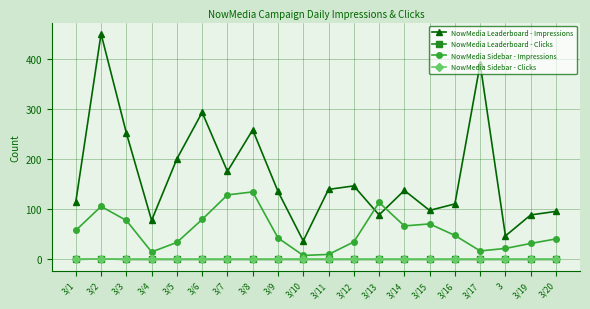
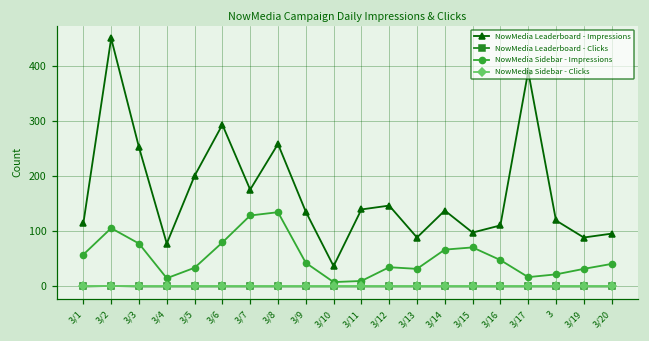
  {
    "NowMedia Leaderboard - Impressions": {
      "3/1": 120,
      "3/2": 450,
      "3/3": 250,
      "3/4": 80,
      "3/5": 200,
      "3/6": 290,
      "3/7": 180,
      "3/8": 260,
      "3/9": 140,
      "3/10": 40,
      "3/11": 140,
      "3/12": 150,
      "3/13": 90,
      "3/14": 140,
      "3/15": 100,
      "3/16": 110,
-     "3": 50,
+     "3": 120,
      "3/19": 90,
      "3/20": 100
    },
    "NowMedia Sidebar - Clicks": {
      "3/1": 0,
      "3/2": 0,
      "3/3": 0,
      "3/4": 0,
      "3/5": 0,
      "3/6": 0,
      "3/7": 0,
      "3/8": 0,
      "3/9": 0,
      "3/10": 0,
      "3/11": 0,
      "3/12": 0,
      "3/13": 0,
      "3/14": 0,
      "3/15": 0,
      "3/16": 0,
      "3/17": 0,
      "3": 0,
      "3/19": 0,
      "3/20": 0
    },
    "NowMedia Sidebar - Impressions": {
      "3/1": 60,
      "3/2": 110,
      "3/3": 80,
      "3/4": 20,
      "3/5": 30,
      "3/6": 80,
      "3/7": 130,
      "3/8": 140,
      "3/9": 40,
      "3/10": 10,
      "3/11": 10,
      "3/12": 40,
-     "3/13": 110,
+     "3/13": 30,
      "3/14": 70,
      "3/15": 70,
      "3/16": 50,
      "3/17": 20,
      "3": 20,
      "3/19": 30,
      "3/20": 40
    }
  }
